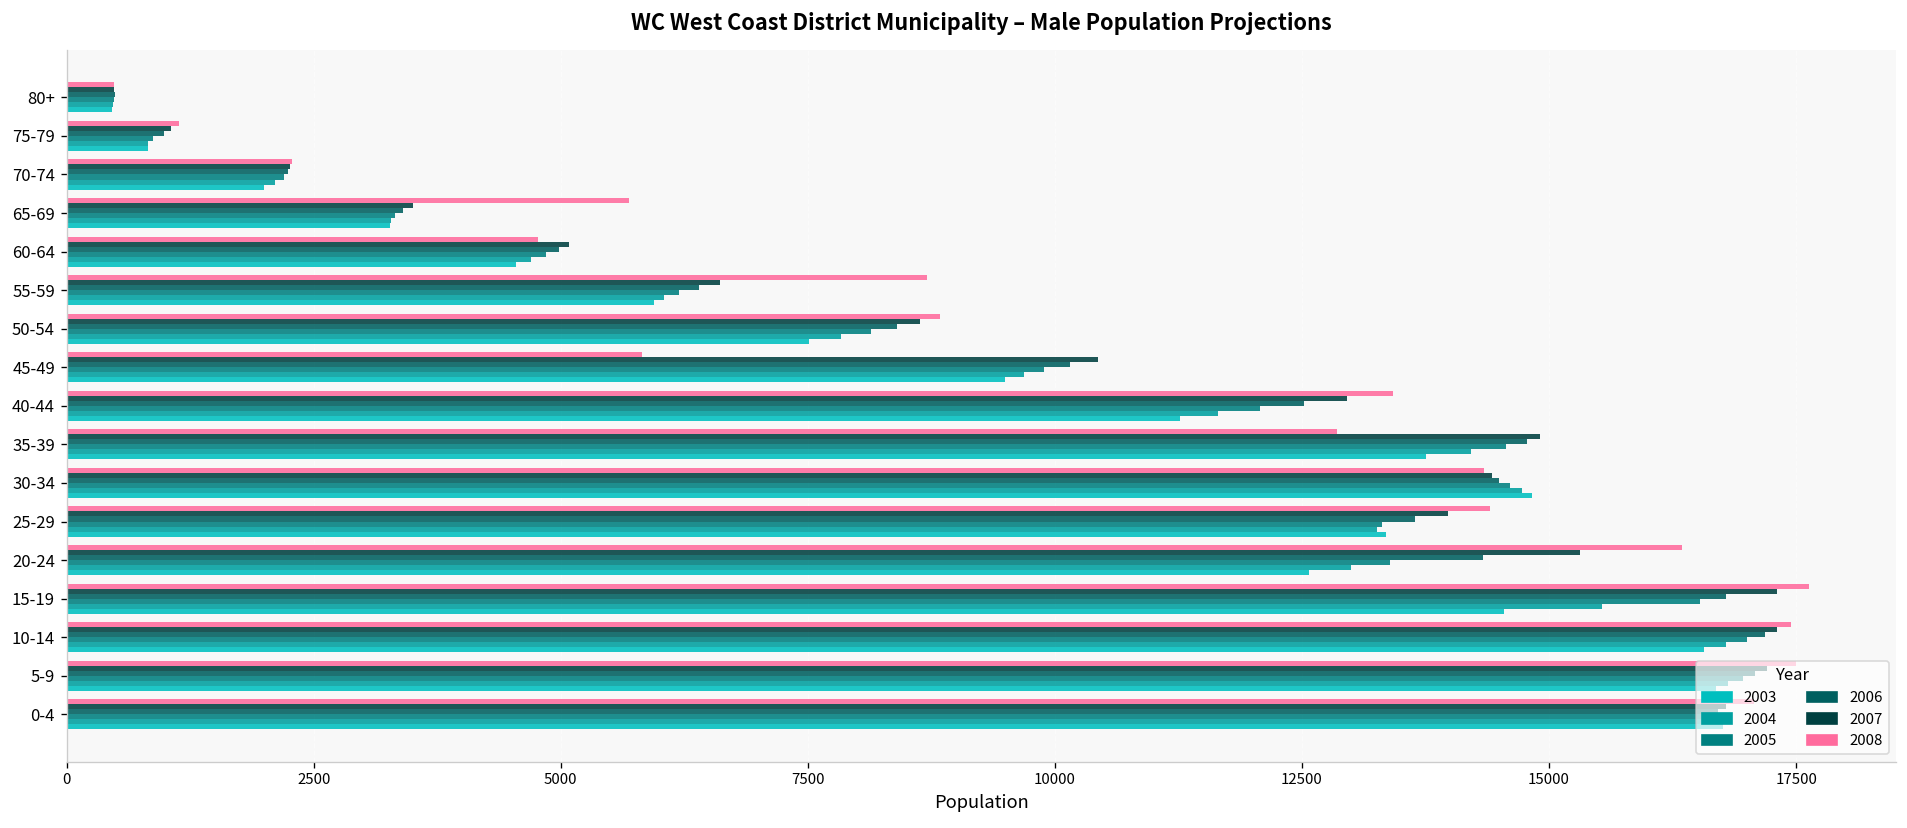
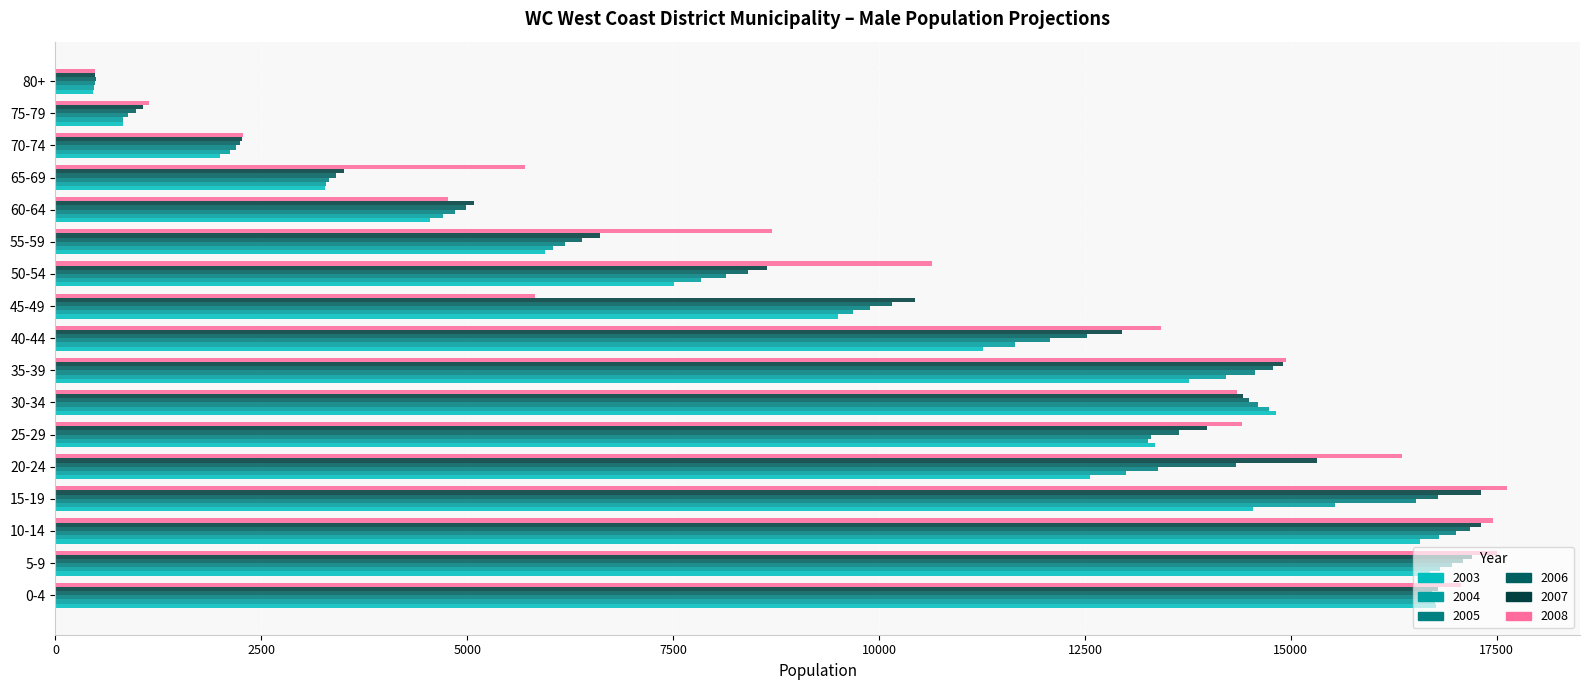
  {
    "2008": {
      "80+": 500,
      "75-79": 1100,
      "70-74": 2300,
      "65-69": 5700,
      "60-64": 4800,
      "55-59": 8700,
-     "50-54": 8800,
+     "50-54": 10600,
      "45-49": 5800,
      "40-44": 13400,
-     "35-39": 12900,
+     "35-39": 14900,
      "30-34": 14300,
      "25-29": 14400,
      "20-24": 16300,
      "15-19": 17600,
      "10-14": 17500
    }
  }
